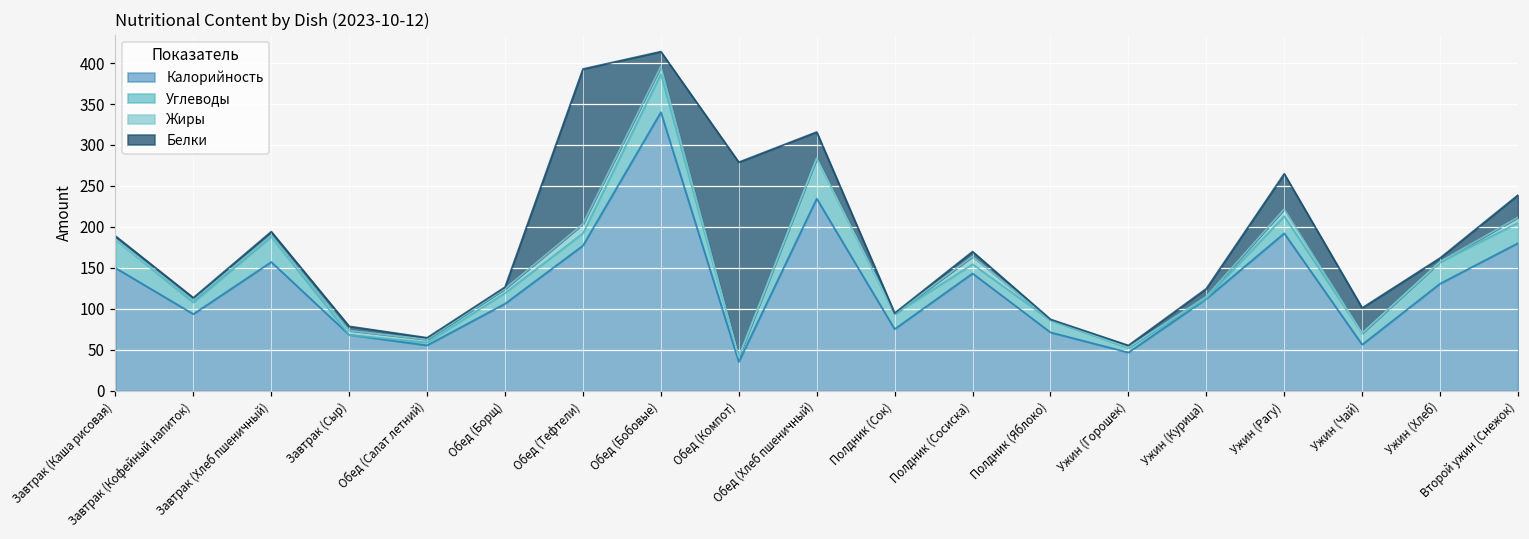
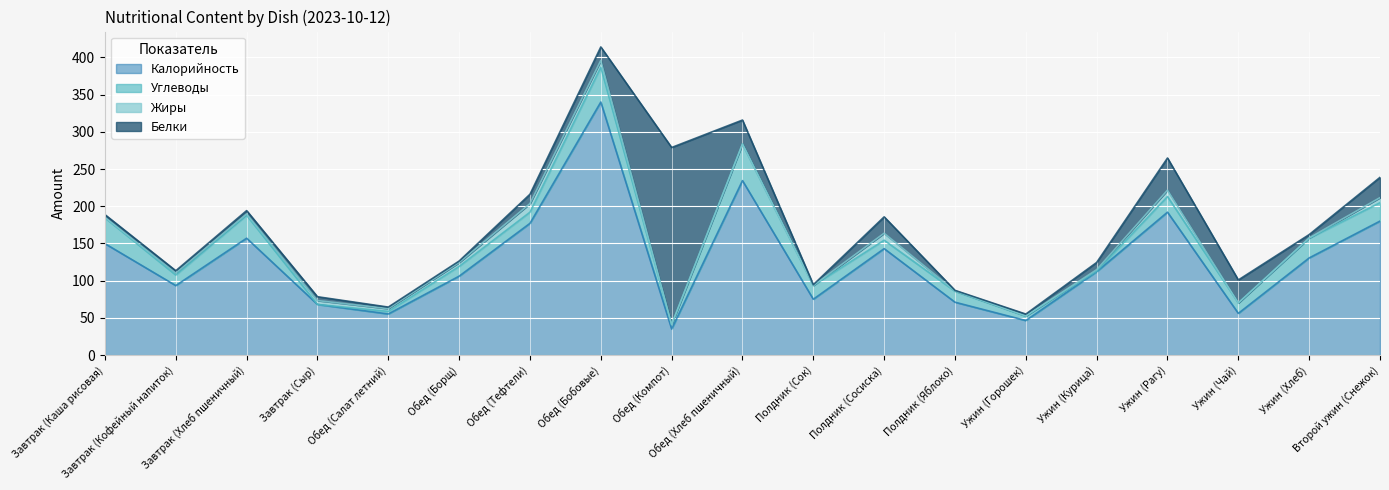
  {
    "Белки": {
      "Завтрак (Каша рисовая)": 0,
      "Завтрак (Хлеб пшеничный)": 0,
      "Завтрак (Сыр)": 10,
-     "Обед (Тефтели)": 190,
+     "Обед (Тефтели)": 10,
      "Обед (Бобовые)": 20,
      "Обед (Компот)": 240,
      "Обед (Хлеб пшеничный)": 30,
-     "Полдник (Сосиска)": 10,
+     "Полдник (Сосиска)": 20,
      "Ужин (Курица)": 10,
      "Ужин (Рагу)": 40,
      "Ужин (Чай)": 30,
      "Ужин (Хлеб)": 0,
      "Второй ужин (Снежок)": 30
    }
  }
